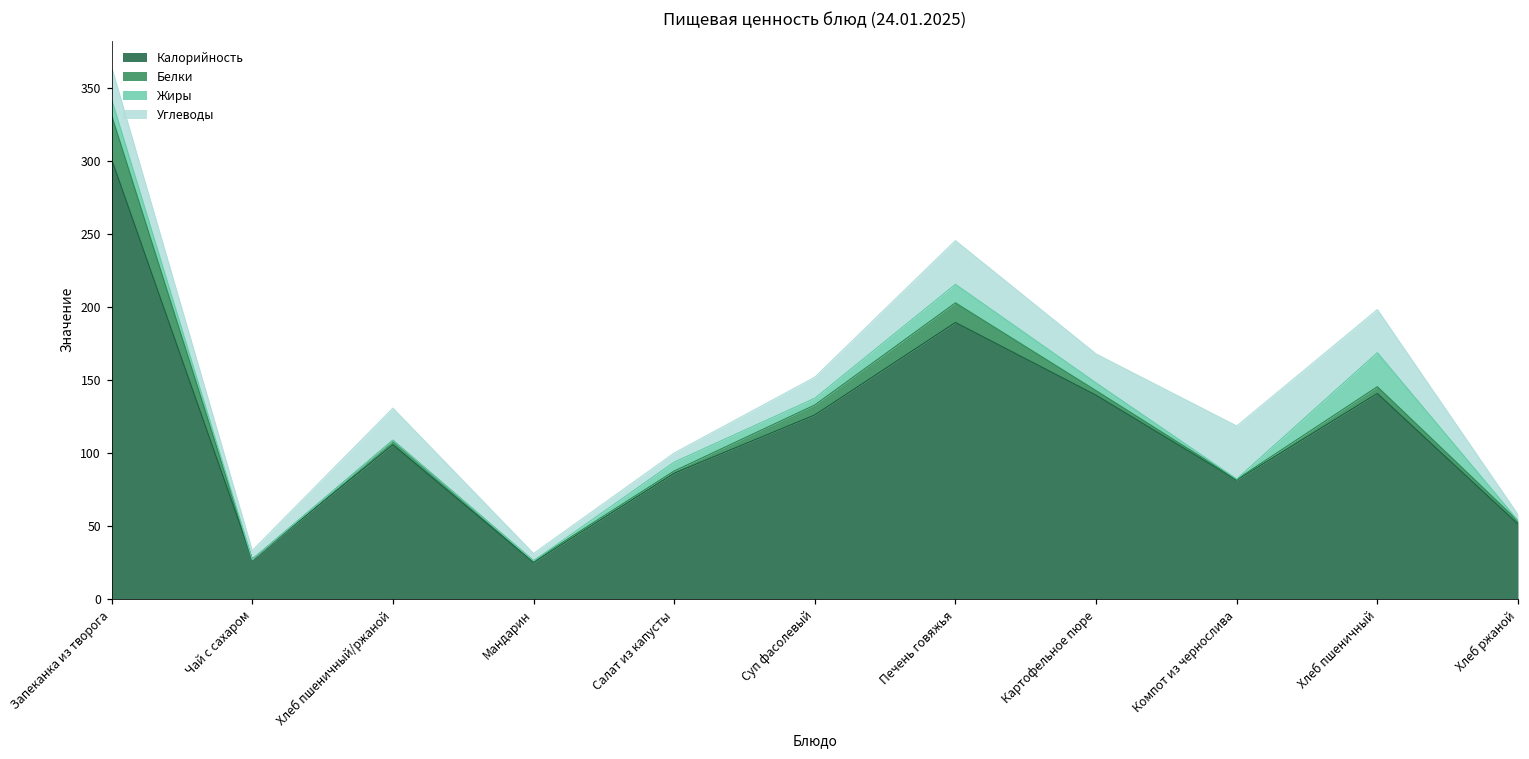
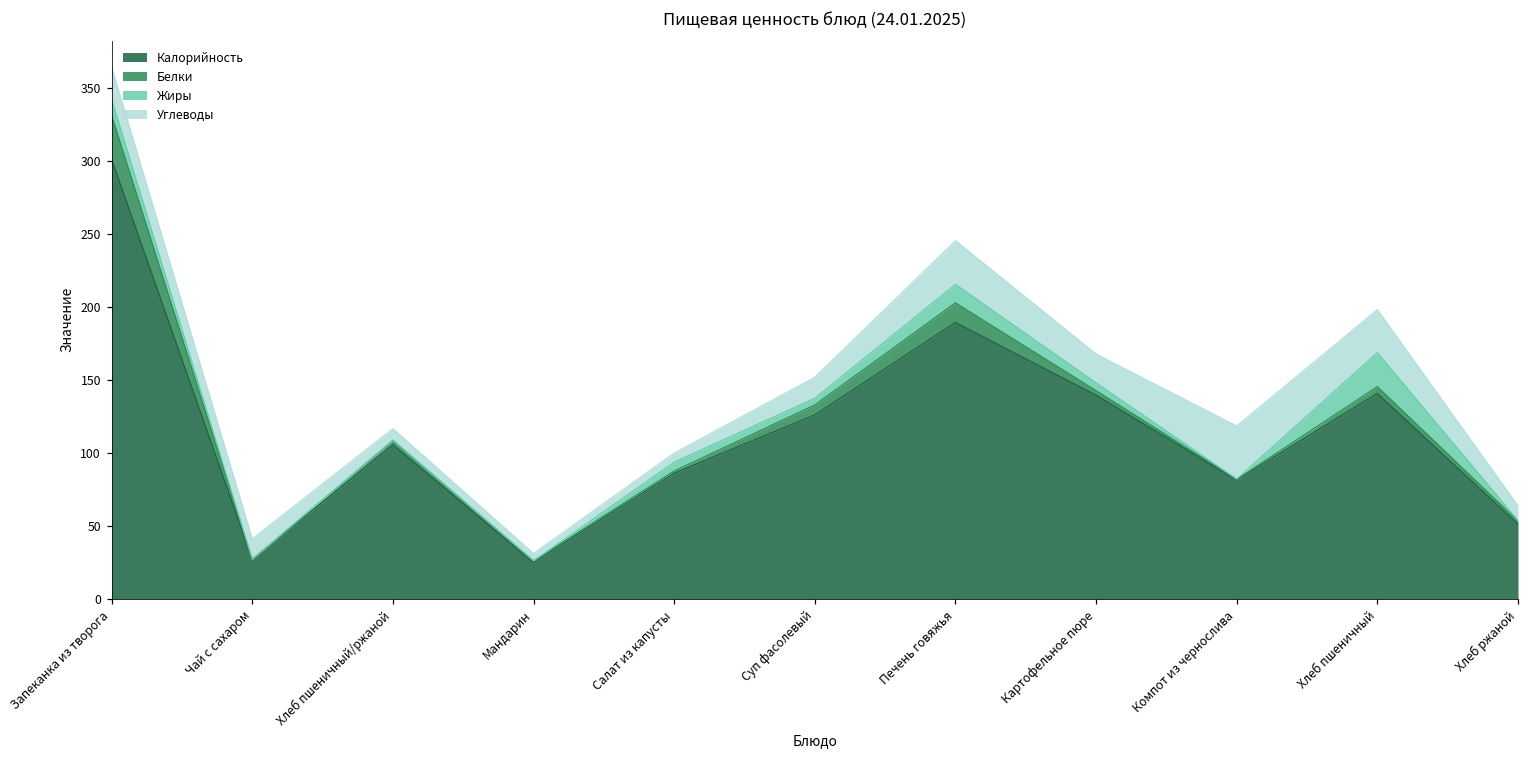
  {
    "Жиры": {
      "Запеканка из творога": 11,
      "Салат из капусты": 6,
      "Суп фасолевый": 5,
      "Печень говяжья": 13,
      "Картофельное пюре": 5,
      "Хлеб пшеничный": 23
    },
    "Углеводы": {
      "Запеканка из творога": 22,
-     "Чай с сахаром": 6,
-     "Хлеб пшеничный/ржаной": 22,
+     "Чай с сахаром": 14,
+     "Хлеб пшеничный/ржаной": 8,
      "Мандарин": 5,
      "Салат из капусты": 6,
      "Суп фасолевый": 14,
      "Печень говяжья": 30,
      "Картофельное пюре": 20,
      "Компот из чернослива": 36,
      "Хлеб пшеничный": 30,
-     "Хлеб ржаной": 4
+     "Хлеб ржаной": 10
    }
  }
